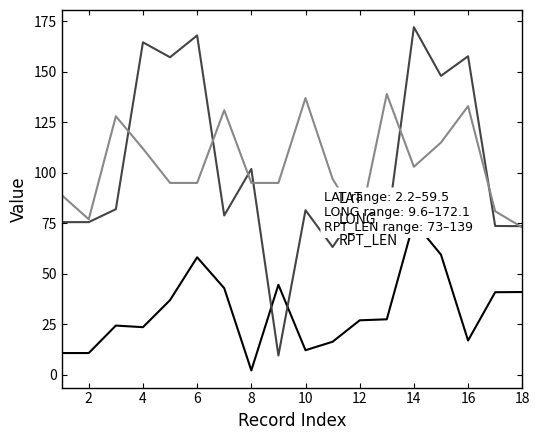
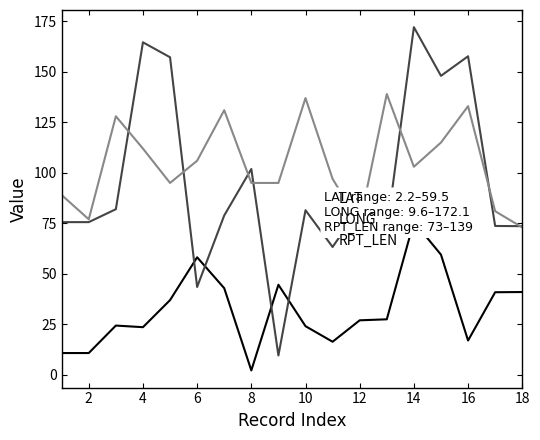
  {
    "LAT": {
      "2": 11,
      "4": 24,
      "6": 58,
      "8": 2,
-     "10": 12,
+     "10": 24,
      "12": 27,
      "16": 17,
      "18": 41
    },
    "LONG": {
      "2": 76,
      "4": 165,
-     "6": 168,
+     "6": 44,
      "8": 102,
      "10": 82,
      "14": 172,
      "16": 158
    },
    "RPT_LEN": {
      "2": 77,
      "4": 112,
-     "6": 95,
+     "6": 106,
      "8": 95,
      "10": 137,
      "14": 103,
      "16": 133
    }
  }
